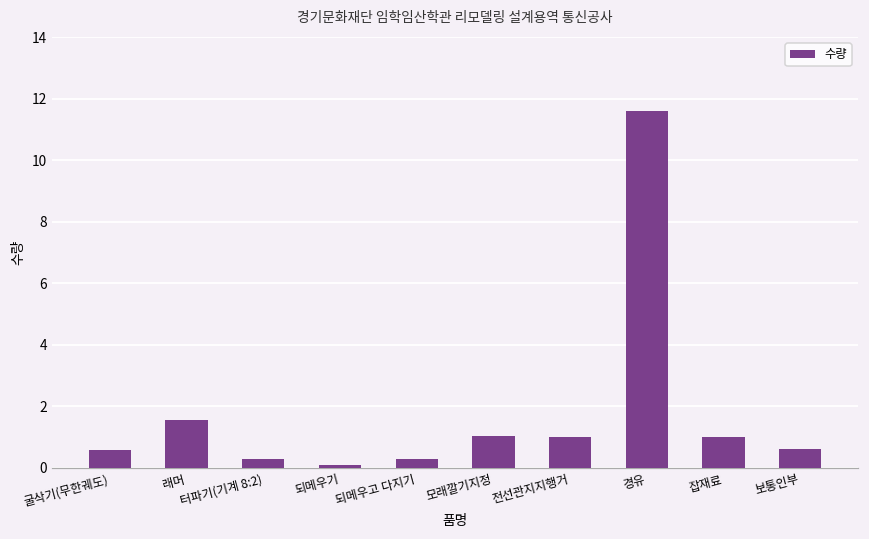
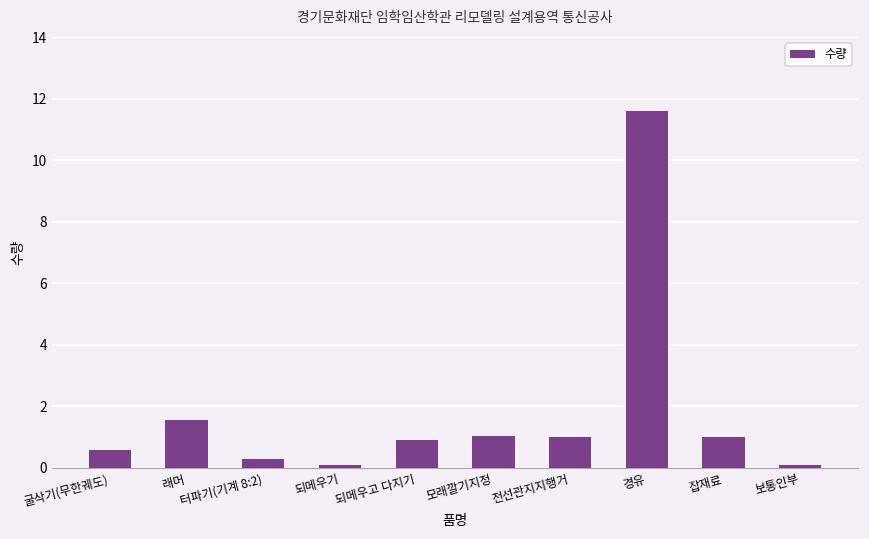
  {
    "굴삭기(무한궤도)": 0.6,
    "래머": 1.6,
    "터파기(기계 8:2)": 0.3,
    "되메우기": 0.1,
-   "되메우고 다지기": 0.3,
+   "되메우고 다지기": 0.9,
    "모래깔기지정": 1.0,
    "전선관지지행거": 1.0,
    "경유": 11.6,
    "잡재료": 1.0,
-   "보통인부": 0.6
+   "보통인부": 0.1
  }
